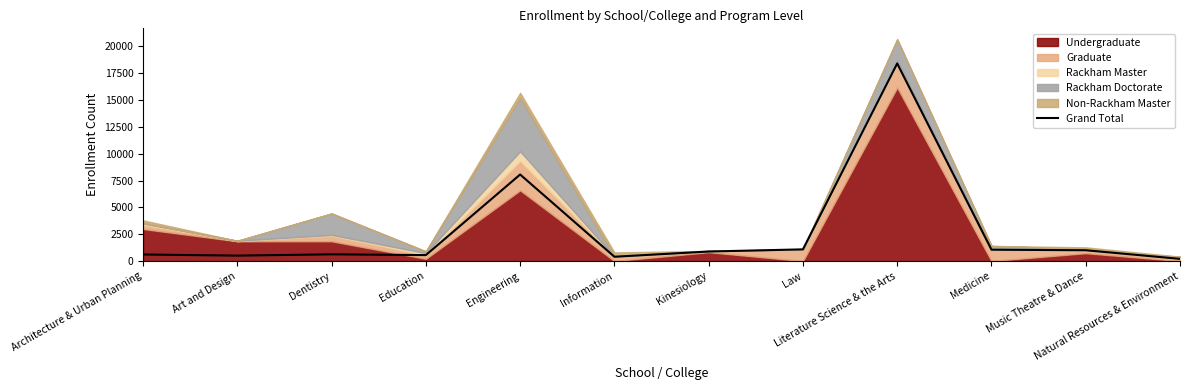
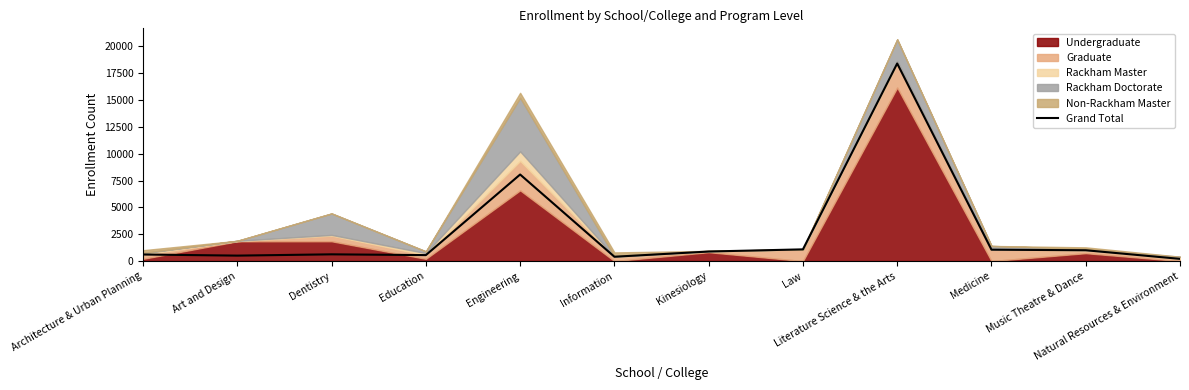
  {
    "Undergraduate": {
-     "Architecture & Urban Planning": 3000,
+     "Architecture & Urban Planning": 200,
      "Dentistry": 1800,
      "Engineering": 6600,
      "Information": 0,
      "Law": 0,
      "Literature Science & the Arts": 16200,
      "Medicine": 0,
      "Music Theatre & Dance": 700
    },
    "Grand Total": {
      "Art and Design": 500,
      "Dentistry": 600,
      "Engineering": 8100
    },
    "Rackham Doctorate": {
      "Engineering": 5000
    }
  }
